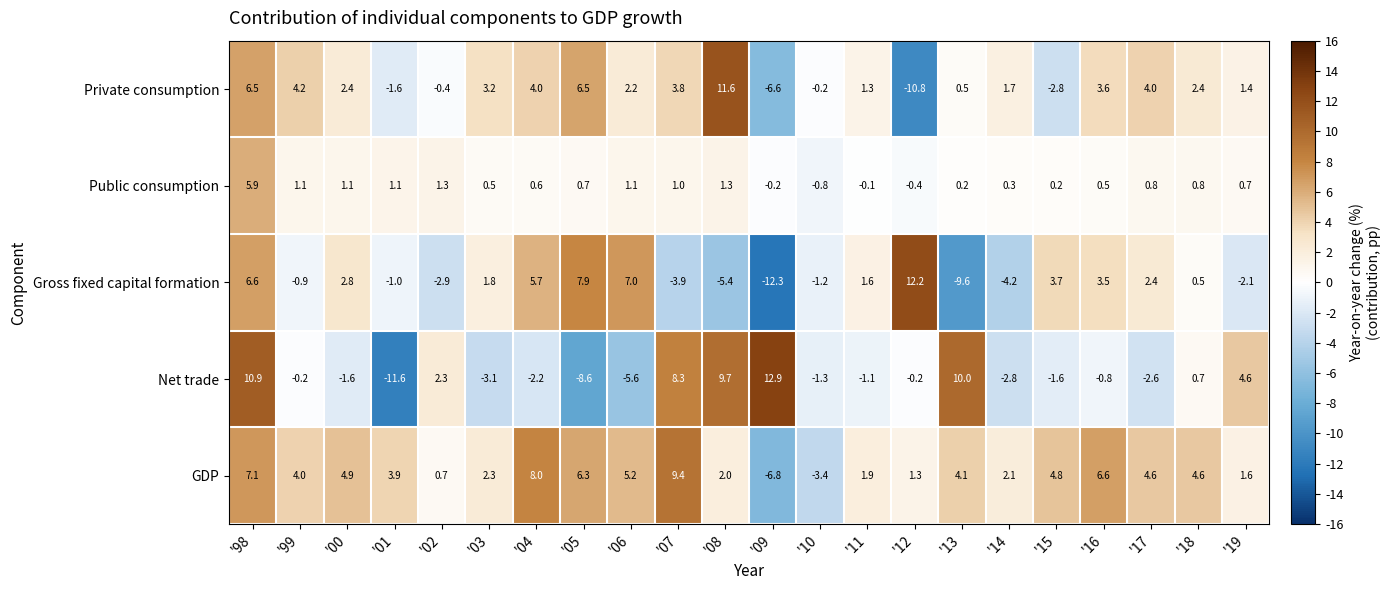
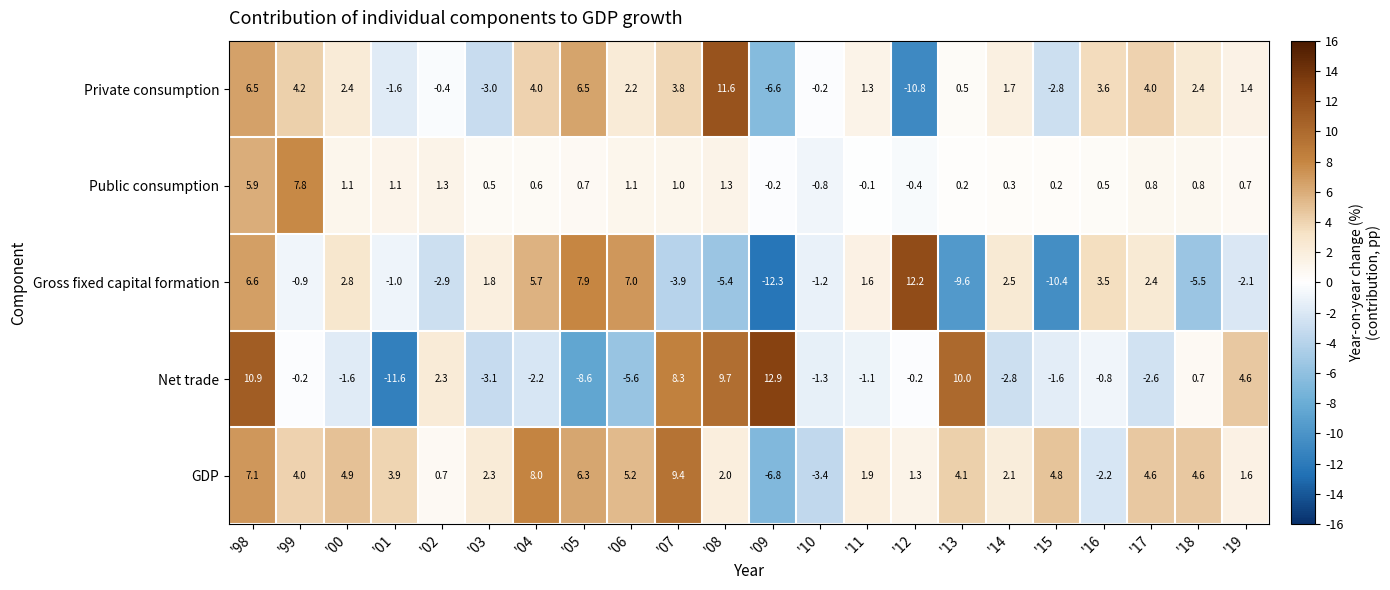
  {
    "Private consumption": {
      "'98": 6.5,
      "'99": 4.2,
      "'00": 2.4,
      "'01": -1.6,
      "'02": -0.4,
-     "'03": 3.2,
+     "'03": -3.0,
      "'04": 4.0,
      "'05": 6.5,
      "'06": 2.2,
      "'07": 3.8,
      "'08": 11.6,
      "'09": -6.6,
      "'10": -0.2,
      "'11": 1.3,
      "'12": -10.8,
      "'13": 0.5,
      "'14": 1.7,
      "'15": -2.8,
      "'16": 3.6,
      "'17": 4.0,
      "'18": 2.4,
      "'19": 1.4
    },
    "Public consumption": {
      "'98": 5.9,
-     "'99": 1.1,
+     "'99": 7.8,
      "'00": 1.1,
      "'01": 1.1,
      "'02": 1.3,
      "'03": 0.5,
      "'04": 0.6,
      "'05": 0.7,
      "'06": 1.1,
      "'07": 1.0,
      "'08": 1.3,
      "'09": -0.2,
      "'10": -0.8,
      "'11": -0.1,
      "'12": -0.4,
      "'13": 0.2,
      "'14": 0.3,
      "'15": 0.2,
      "'16": 0.5,
      "'17": 0.8,
      "'18": 0.8,
      "'19": 0.7
    },
    "Gross fixed capital formation": {
      "'98": 6.6,
      "'99": -0.9,
      "'00": 2.8,
      "'01": -1.0,
      "'02": -2.9,
      "'03": 1.8,
      "'04": 5.7,
      "'05": 7.9,
      "'06": 7.0,
      "'07": -3.9,
      "'08": -5.4,
      "'09": -12.3,
      "'10": -1.2,
      "'11": 1.6,
      "'12": 12.2,
      "'13": -9.6,
-     "'14": -4.2,
-     "'15": 3.7,
+     "'14": 2.5,
+     "'15": -10.4,
      "'16": 3.5,
      "'17": 2.4,
-     "'18": 0.5,
+     "'18": -5.5,
      "'19": -2.1
    },
    "Net trade": {
      "'98": 10.9,
      "'99": -0.2,
      "'00": -1.6,
      "'01": -11.6,
      "'02": 2.3,
      "'03": -3.1,
      "'04": -2.2,
      "'05": -8.6,
      "'06": -5.6,
      "'07": 8.3,
      "'08": 9.7,
      "'09": 12.9,
      "'10": -1.3,
      "'11": -1.1,
      "'12": -0.2,
      "'13": 10.0,
      "'14": -2.8,
      "'15": -1.6,
      "'16": -0.8,
      "'17": -2.6,
      "'18": 0.7,
      "'19": 4.6
    },
    "GDP": {
      "'98": 7.1,
      "'99": 4.0,
      "'00": 4.9,
      "'01": 3.9,
      "'02": 0.7,
      "'03": 2.3,
      "'04": 8.0,
      "'05": 6.3,
      "'06": 5.2,
      "'07": 9.4,
      "'08": 2.0,
      "'09": -6.8,
      "'10": -3.4,
      "'11": 1.9,
      "'12": 1.3,
      "'13": 4.1,
      "'14": 2.1,
      "'15": 4.8,
-     "'16": 6.6,
+     "'16": -2.2,
      "'17": 4.6,
      "'18": 4.6,
      "'19": 1.6
    }
  }
